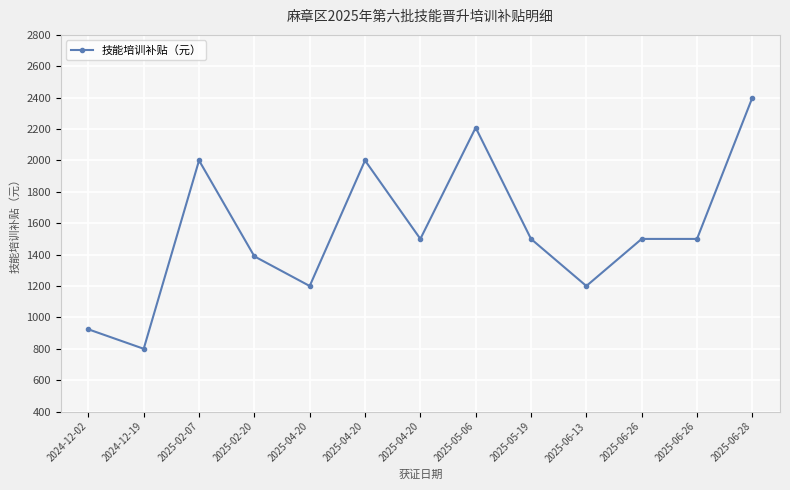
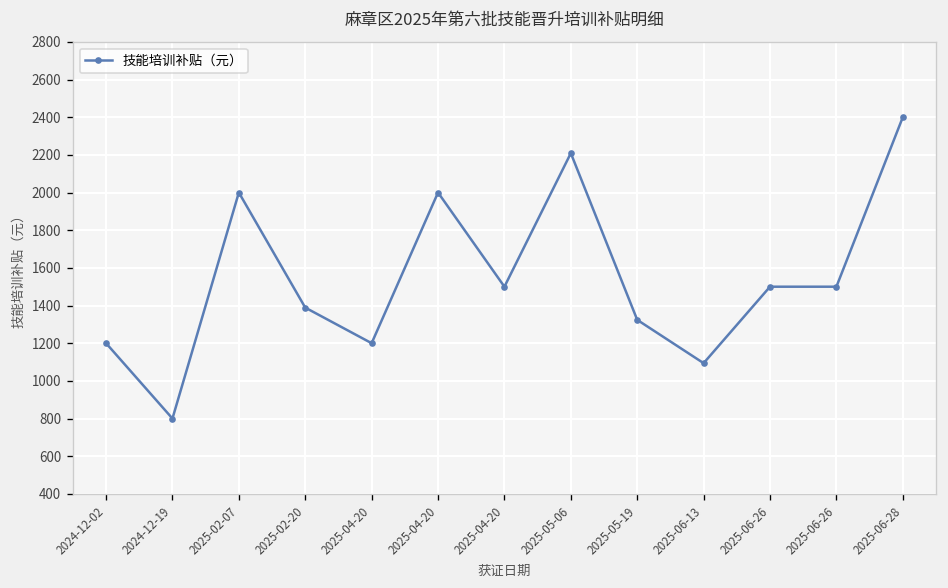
  {
-   "2024-12-02": 920,
+   "2024-12-02": 1200,
    "2024-12-19": 800,
    "2025-02-07": 2000,
    "2025-02-20": 1390,
    "2025-05-06": 2210,
-   "2025-05-19": 1500,
-   "2025-06-13": 1200,
+   "2025-05-19": 1320,
+   "2025-06-13": 1090,
    "2025-06-28": 2400
  }
